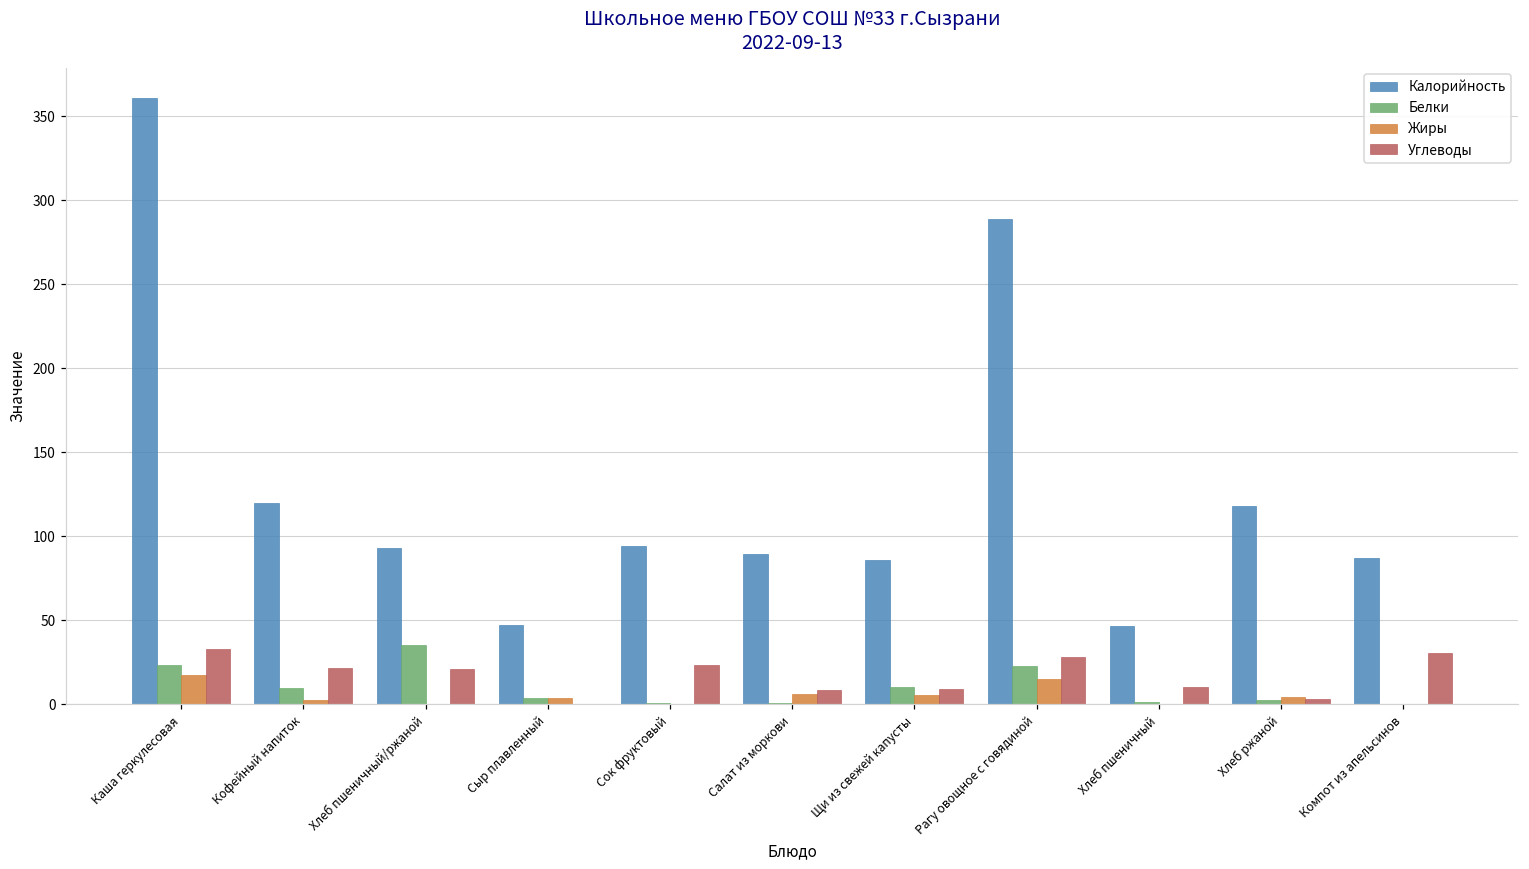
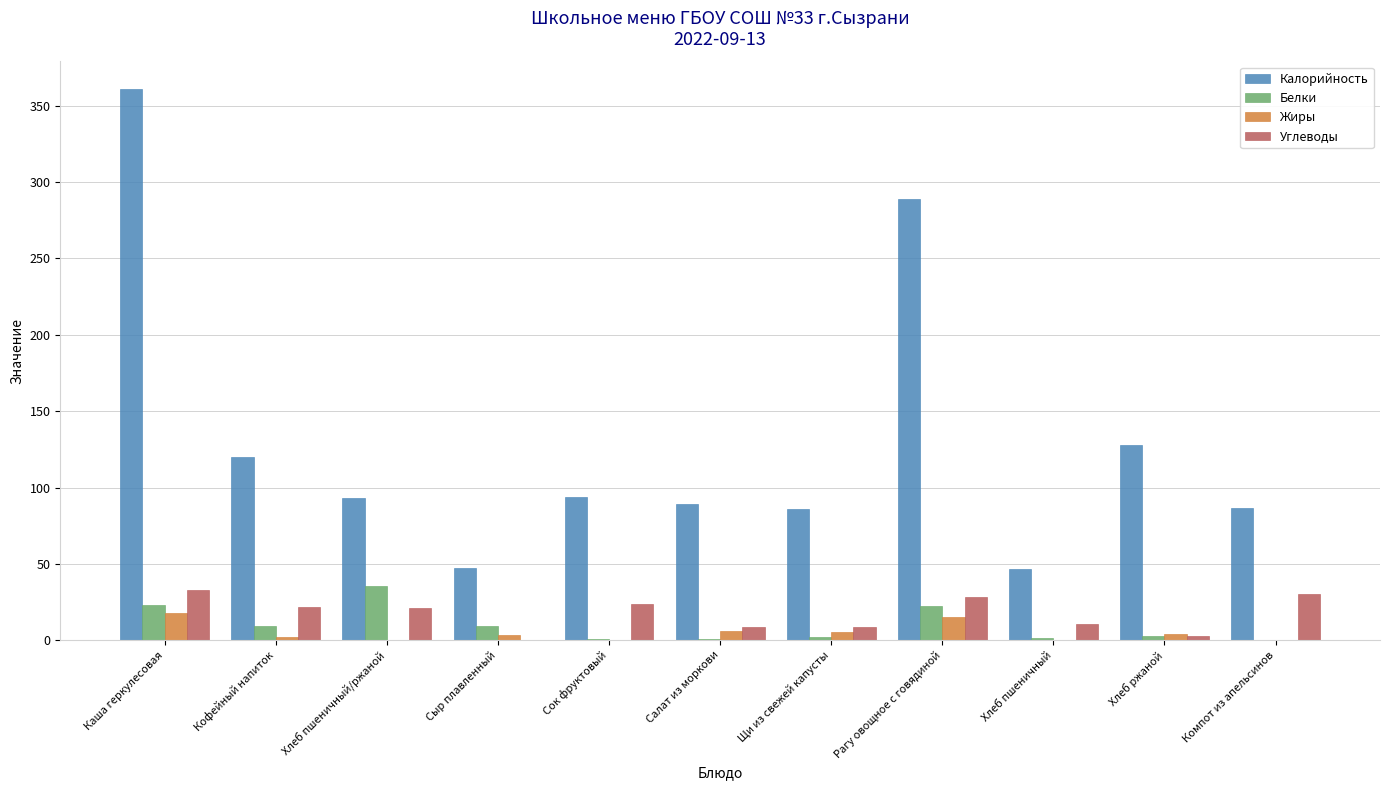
  {
    "Калорийность": {
      "Каша геркулесовая": 361,
      "Кофейный напиток": 120,
      "Хлеб пшеничный/ржаной": 93,
      "Сыр плавленный": 47,
      "Сок фруктовый": 94,
      "Салат из моркови": 89,
      "Щи из свежей капусты": 86,
      "Рагу овощное с говядиной": 289,
      "Хлеб пшеничный": 47,
-     "Хлеб ржаной": 118,
+     "Хлеб ржаной": 128,
      "Компот из апельсинов": 87
    },
    "Белки": {
      "Каша геркулесовая": 23,
      "Кофейный напиток": 9,
      "Хлеб пшеничный/ржаной": 35,
-     "Сыр плавленный": 4,
-     "Щи из свежей капусты": 10,
+     "Сыр плавленный": 9,
+     "Щи из свежей капусты": 2,
      "Рагу овощное с говядиной": 22,
      "Хлеб ржаной": 3
    }
  }
